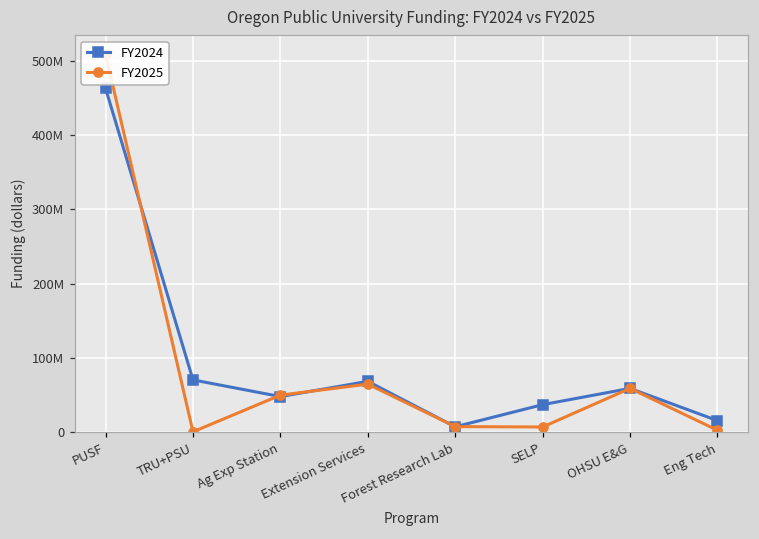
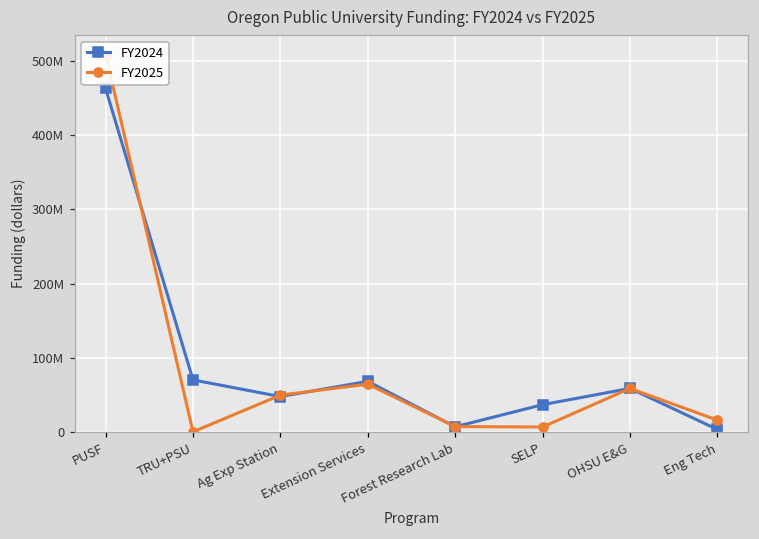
  {
    "FY2024": {
      "PUSF": 460000000,
      "TRU+PSU": 70000000,
      "SELP": 40000000,
-     "Eng Tech": 20000000
+     "Eng Tech": 0
    },
    "FY2025": {
      "TRU+PSU": 0,
      "SELP": 10000000,
-     "Eng Tech": 0
+     "Eng Tech": 20000000
    }
  }
